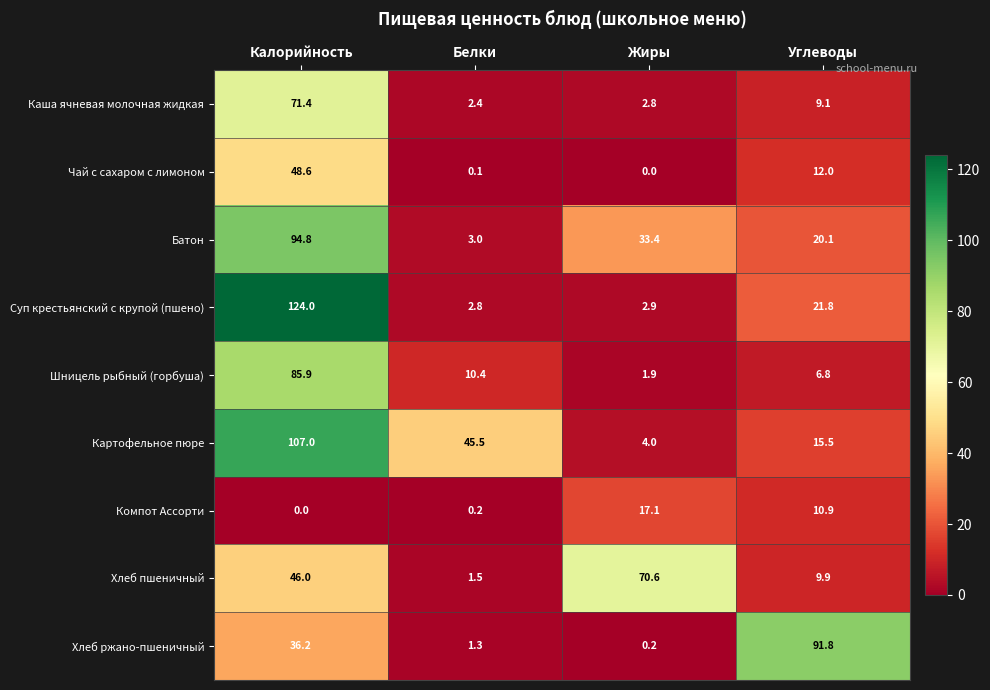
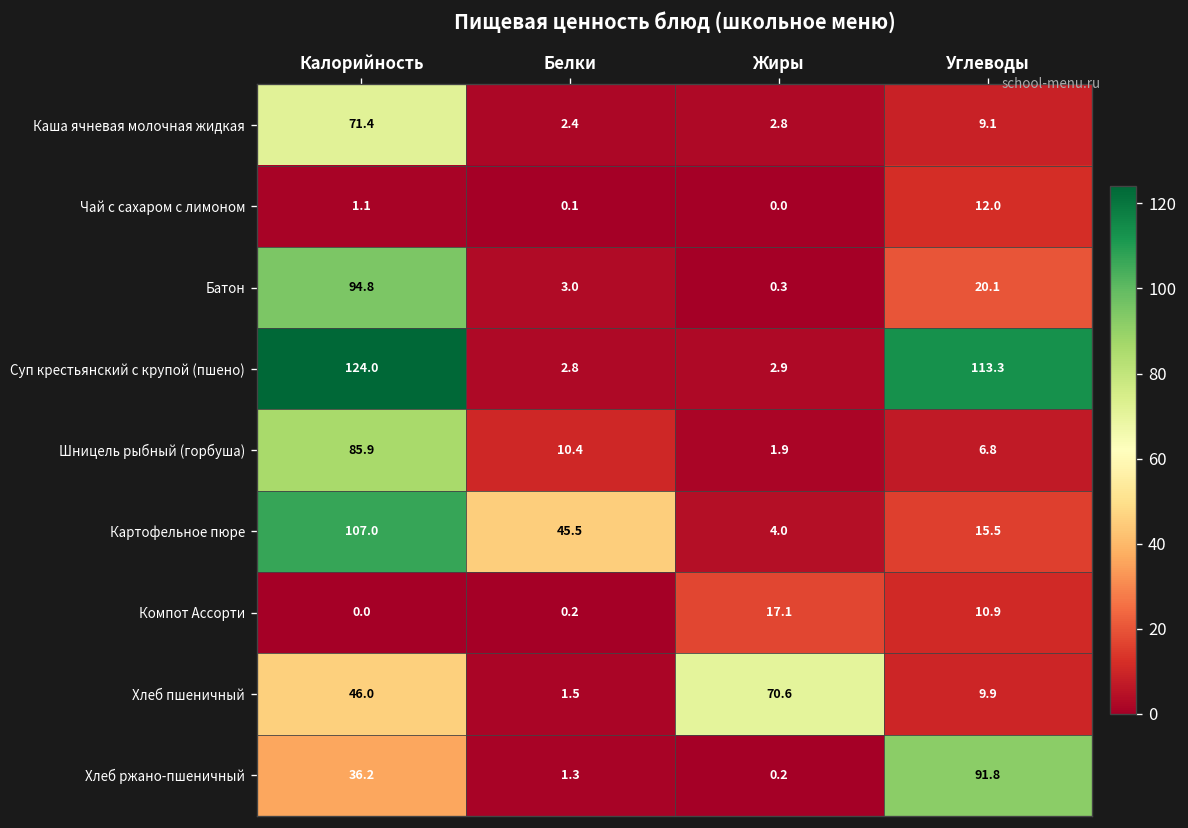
  {
    "Каша ячневая молочная жидкая": {
      "Калорийность": 71.4,
      "Белки": 2.4,
      "Жиры": 2.8,
      "Углеводы": 9.1
    },
    "Чай с сахаром с лимоном": {
-     "Калорийность": 48.6,
+     "Калорийность": 1.1,
      "Белки": 0.1,
      "Жиры": 0.0,
      "Углеводы": 12.0
    },
    "Батон": {
      "Калорийность": 94.8,
      "Белки": 3.0,
-     "Жиры": 33.4,
+     "Жиры": 0.3,
      "Углеводы": 20.1
    },
    "Суп крестьянский с крупой (пшено)": {
      "Калорийность": 124.0,
      "Белки": 2.8,
      "Жиры": 2.9,
-     "Углеводы": 21.8
+     "Углеводы": 113.3
    },
    "Шницель рыбный (горбуша)": {
      "Калорийность": 85.9,
      "Белки": 10.4,
      "Жиры": 1.9,
      "Углеводы": 6.8
    },
    "Картофельное пюре": {
      "Калорийность": 107.0,
      "Белки": 45.5,
      "Жиры": 4.0,
      "Углеводы": 15.5
    },
    "Компот Ассорти": {
      "Калорийность": 0.0,
      "Белки": 0.2,
      "Жиры": 17.1,
      "Углеводы": 10.9
    },
    "Хлеб пшеничный": {
      "Калорийность": 46.0,
      "Белки": 1.5,
      "Жиры": 70.6,
      "Углеводы": 9.9
    },
    "Хлеб ржано-пшеничный": {
      "Калорийность": 36.2,
      "Белки": 1.3,
      "Жиры": 0.2,
      "Углеводы": 91.8
    }
  }
